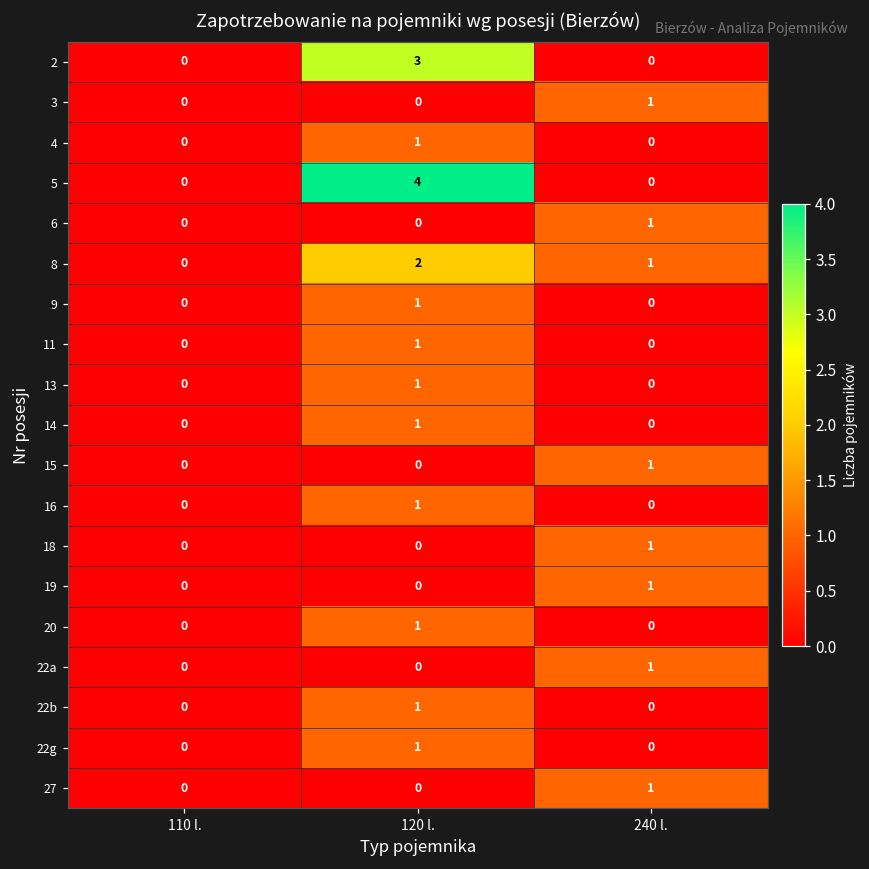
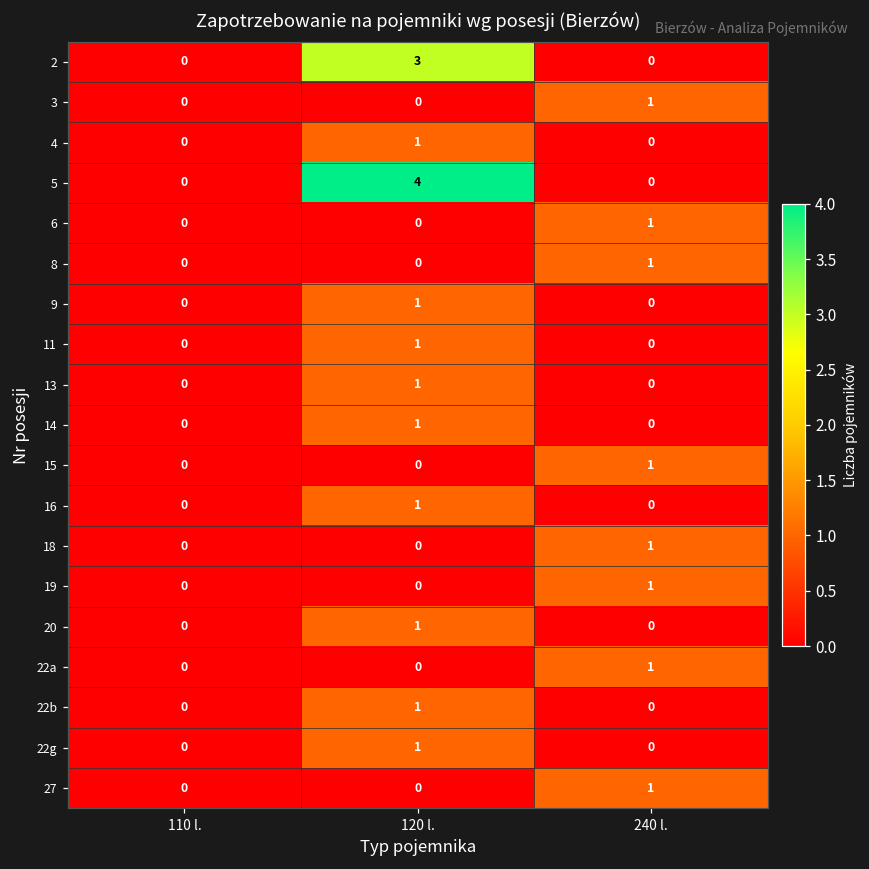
  {
    "2": {
      "110 l.": 0,
      "120 l.": 3,
      "240 l.": 0
    },
    "3": {
      "110 l.": 0,
      "120 l.": 0,
      "240 l.": 1
    },
    "4": {
      "110 l.": 0,
      "120 l.": 1,
      "240 l.": 0
    },
    "5": {
      "110 l.": 0,
      "120 l.": 4,
      "240 l.": 0
    },
    "6": {
      "110 l.": 0,
      "120 l.": 0,
      "240 l.": 1
    },
    "8": {
      "110 l.": 0,
-     "120 l.": 2,
+     "120 l.": 0,
      "240 l.": 1
    },
    "9": {
      "110 l.": 0,
      "120 l.": 1,
      "240 l.": 0
    },
    "11": {
      "110 l.": 0,
      "120 l.": 1,
      "240 l.": 0
    },
    "13": {
      "110 l.": 0,
      "120 l.": 1,
      "240 l.": 0
    },
    "14": {
      "110 l.": 0,
      "120 l.": 1,
      "240 l.": 0
    },
    "15": {
      "110 l.": 0,
      "120 l.": 0,
      "240 l.": 1
    },
    "16": {
      "110 l.": 0,
      "120 l.": 1,
      "240 l.": 0
    },
    "18": {
      "110 l.": 0,
      "120 l.": 0,
      "240 l.": 1
    },
    "19": {
      "110 l.": 0,
      "120 l.": 0,
      "240 l.": 1
    },
    "20": {
      "110 l.": 0,
      "120 l.": 1,
      "240 l.": 0
    },
    "22a": {
      "110 l.": 0,
      "120 l.": 0,
      "240 l.": 1
    },
    "22b": {
      "110 l.": 0,
      "120 l.": 1,
      "240 l.": 0
    },
    "22g": {
      "110 l.": 0,
      "120 l.": 1,
      "240 l.": 0
    },
    "27": {
      "110 l.": 0,
      "120 l.": 0,
      "240 l.": 1
    }
  }
